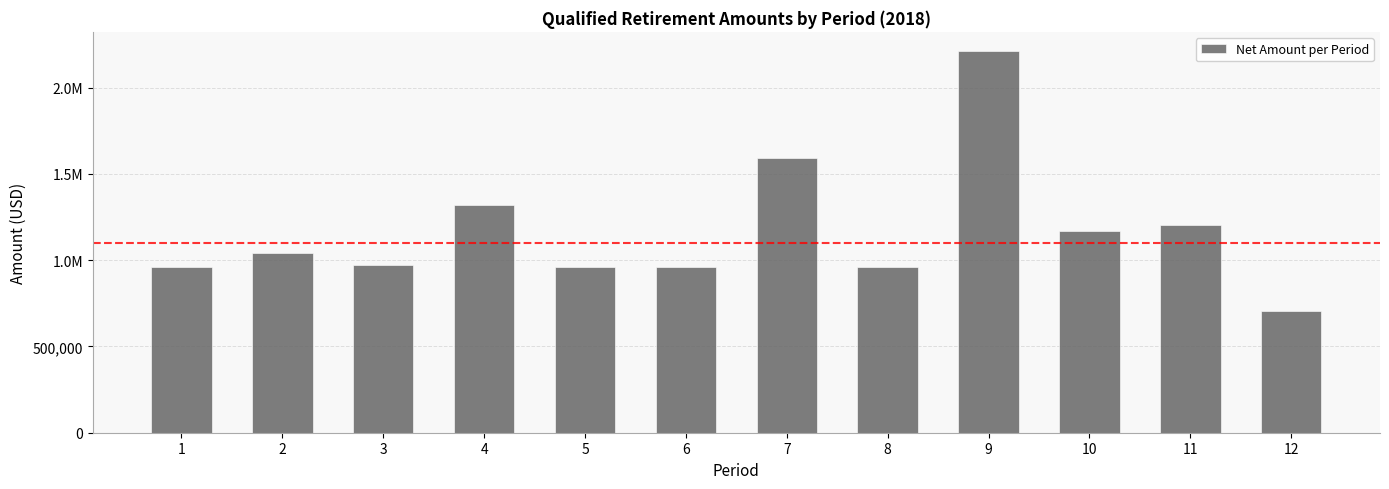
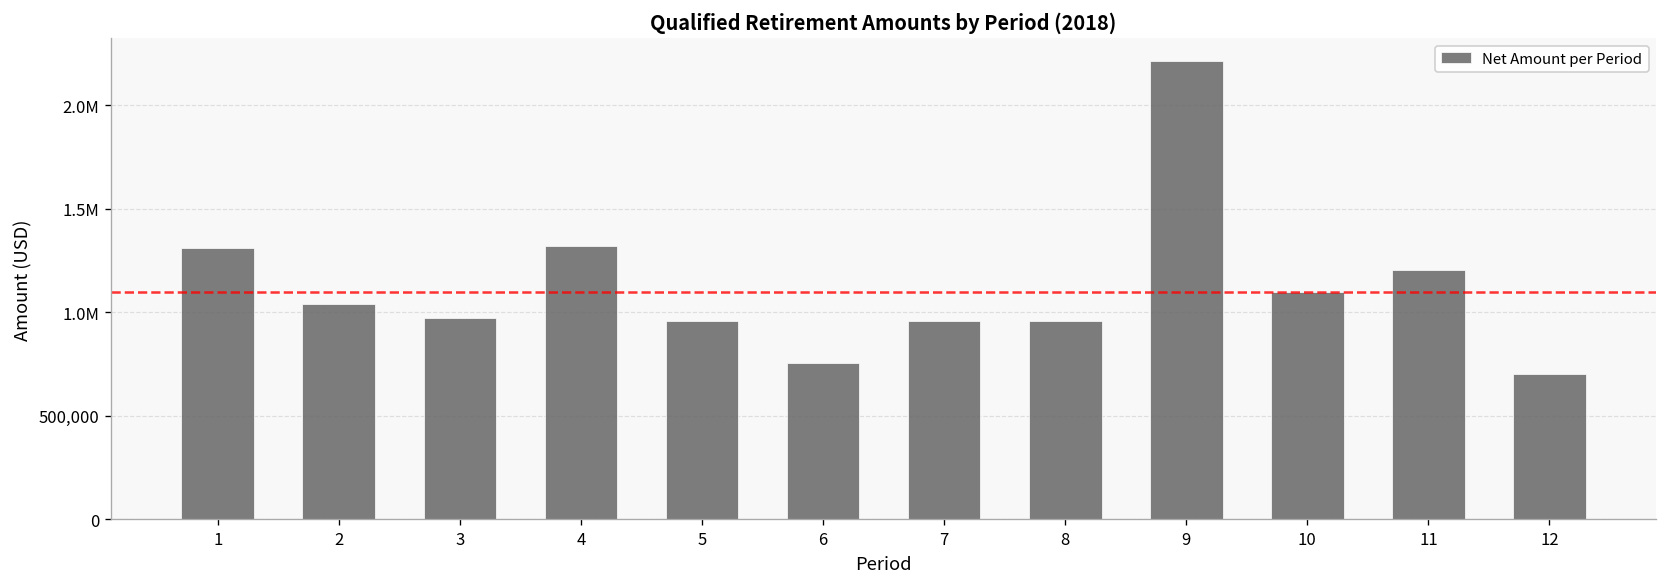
  {
-   "1": "960,000",
+   "1": "1,310,000",
    "2": "1,040,000",
    "3": "970,000",
    "4": "1,320,000",
    "5": "960,000",
-   "6": "960,000",
-   "7": "1,590,000",
+   "6": "760,000",
+   "7": "960,000",
    "8": "960,000",
    "9": "2,210,000",
-   "10": "1,170,000",
+   "10": "1,100,000",
    "11": "1,210,000",
    "12": "700,000"
  }
